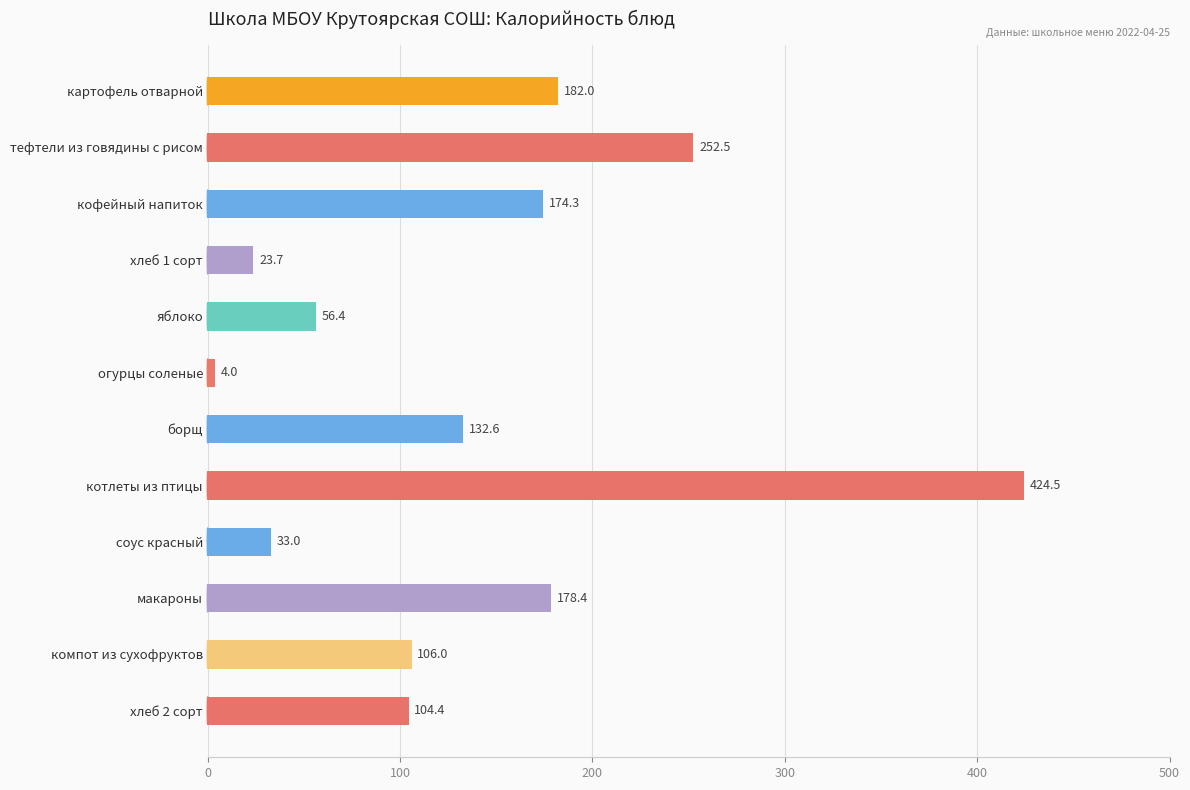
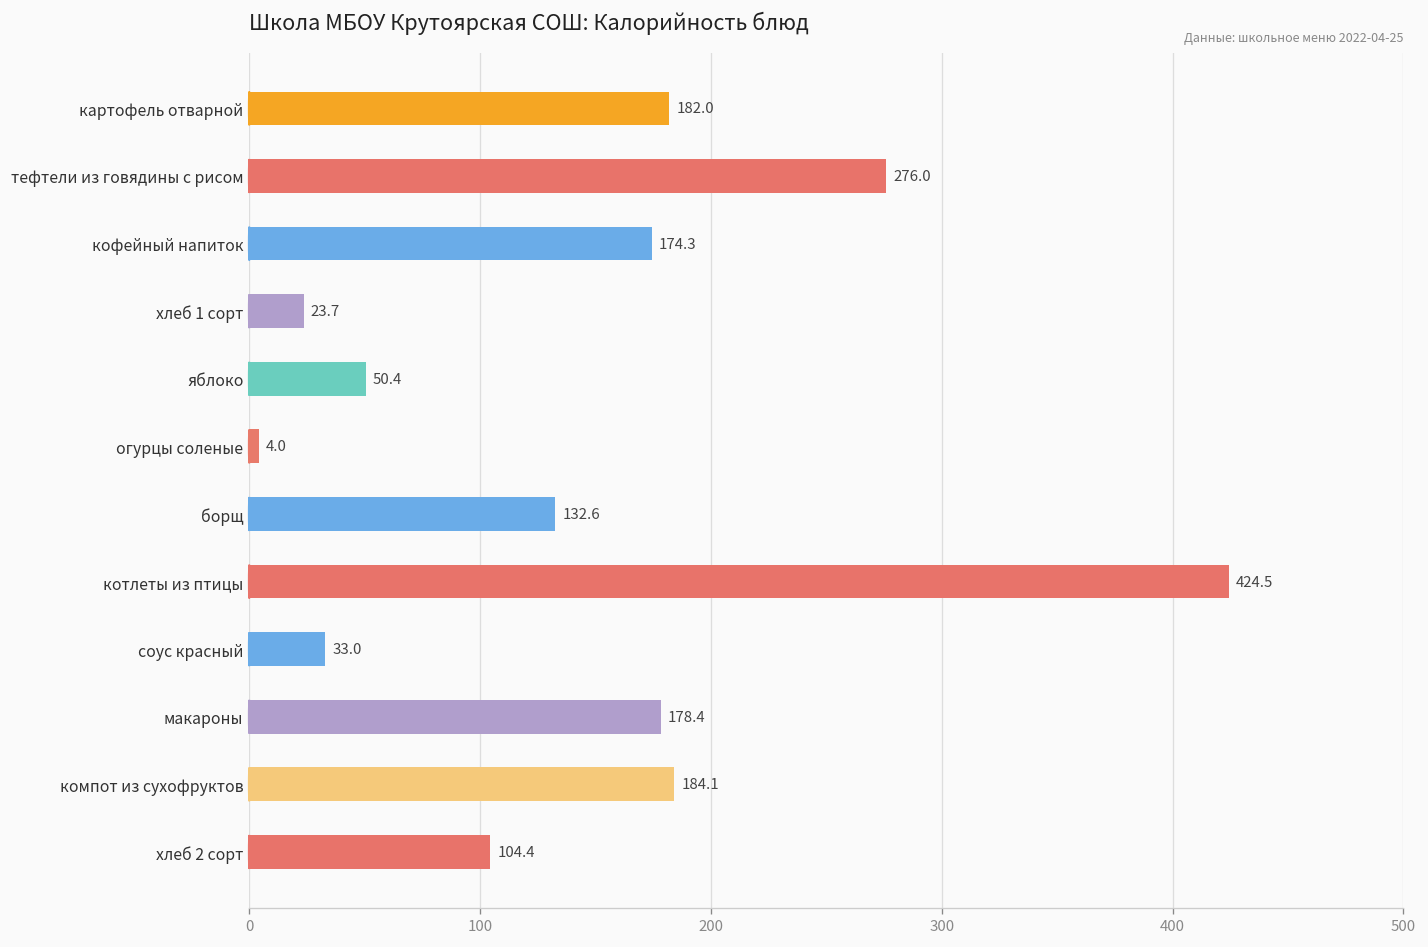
  {
    "картофель отварной": 182.0,
-   "тефтели из говядины с рисом": 252.5,
+   "тефтели из говядины с рисом": 276.0,
    "кофейный напиток": 174.3,
    "хлеб 1 сорт": 23.7,
-   "яблоко": 56.4,
+   "яблоко": 50.4,
    "огурцы соленые": 4.0,
    "борщ": 132.6,
    "котлеты из птицы": 424.5,
    "соус красный": 33.0,
    "макароны": 178.4,
-   "компот из сухофруктов": 106.0,
+   "компот из сухофруктов": 184.1,
    "хлеб 2 сорт": 104.4
  }
